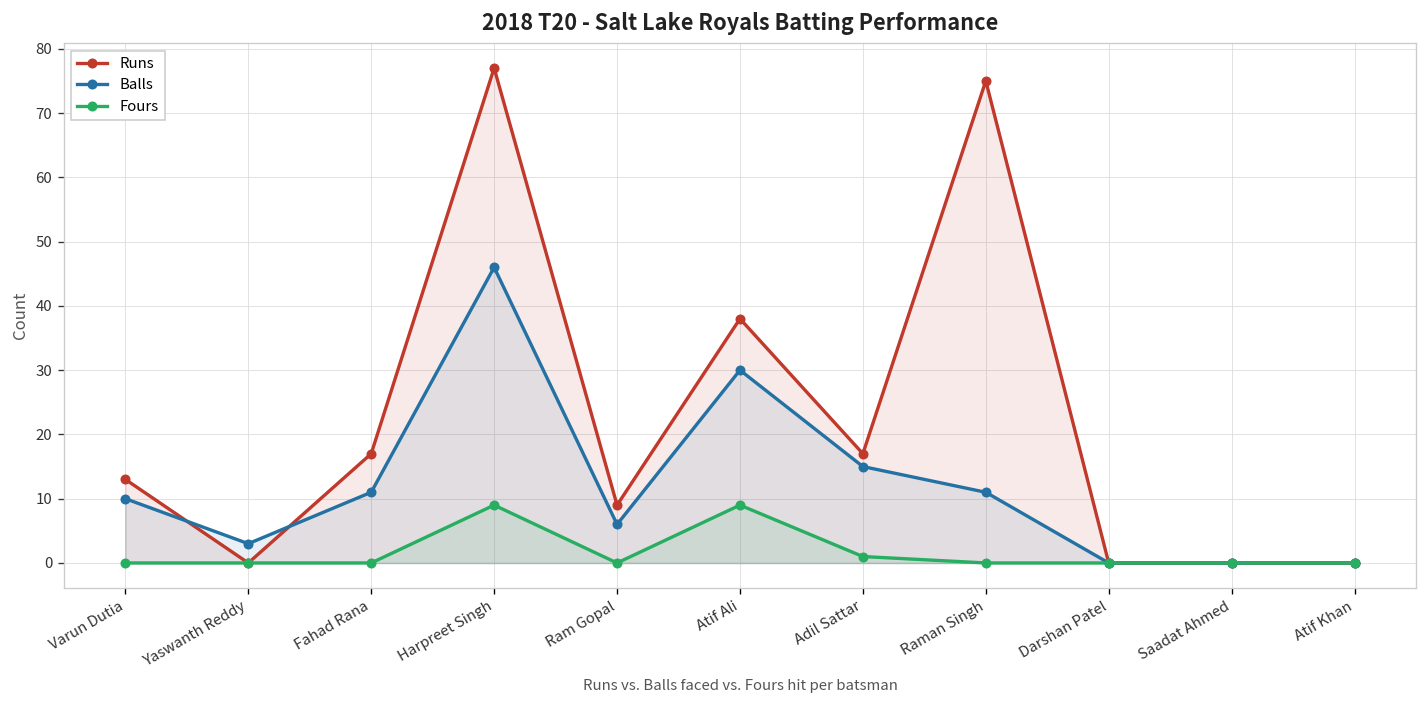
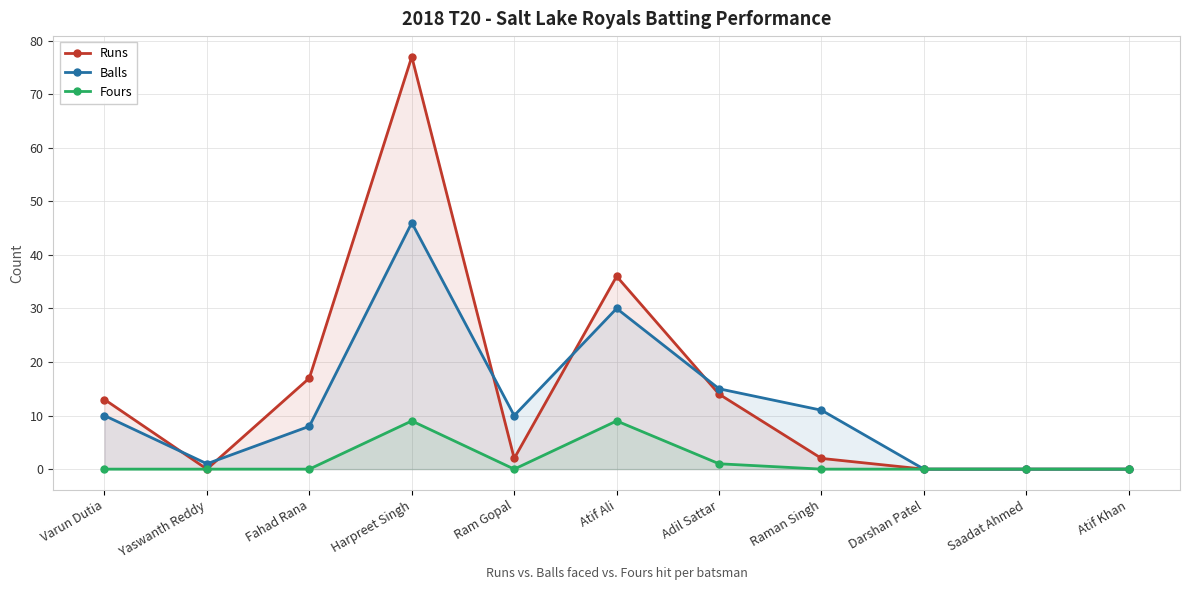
  {
    "Runs": {
      "Varun Dutia": 13,
      "Fahad Rana": 17,
      "Harpreet Singh": 77,
-     "Ram Gopal": 9,
-     "Atif Ali": 38,
-     "Adil Sattar": 17,
-     "Raman Singh": 75
+     "Ram Gopal": 2,
+     "Atif Ali": 36,
+     "Adil Sattar": 14,
+     "Raman Singh": 2
    },
    "Balls": {
      "Varun Dutia": 10,
-     "Yaswanth Reddy": 3,
-     "Fahad Rana": 11,
+     "Yaswanth Reddy": 1,
+     "Fahad Rana": 8,
      "Harpreet Singh": 46,
-     "Ram Gopal": 6,
+     "Ram Gopal": 10,
      "Atif Ali": 30,
      "Adil Sattar": 15,
      "Raman Singh": 11
    },
    "Fours": {
      "Varun Dutia": 0,
      "Fahad Rana": 0,
      "Harpreet Singh": 9,
      "Ram Gopal": 0,
      "Atif Ali": 9,
      "Adil Sattar": 1,
      "Raman Singh": 0
    }
  }
